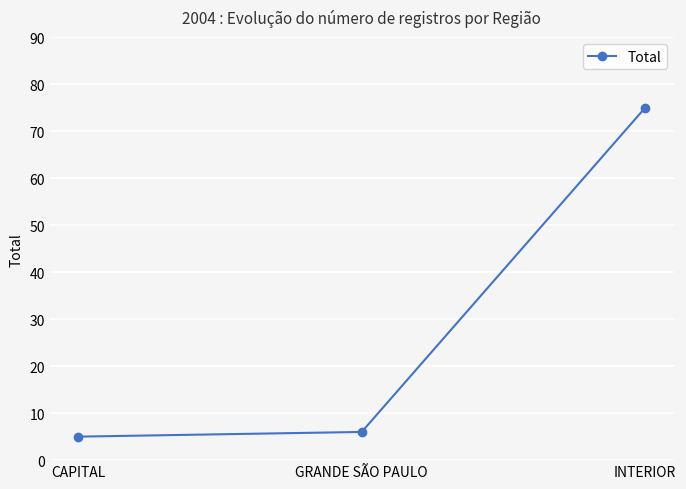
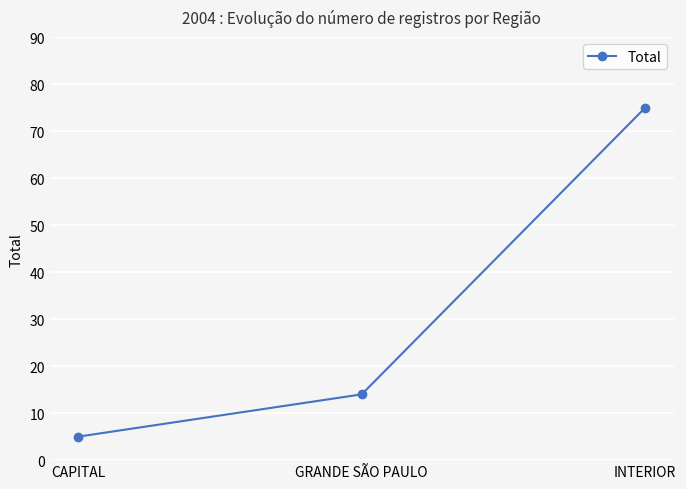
  {
    "CAPITAL": 5,
-   "GRANDE SÃO PAULO": 6,
+   "GRANDE SÃO PAULO": 14,
    "INTERIOR": 75
  }
